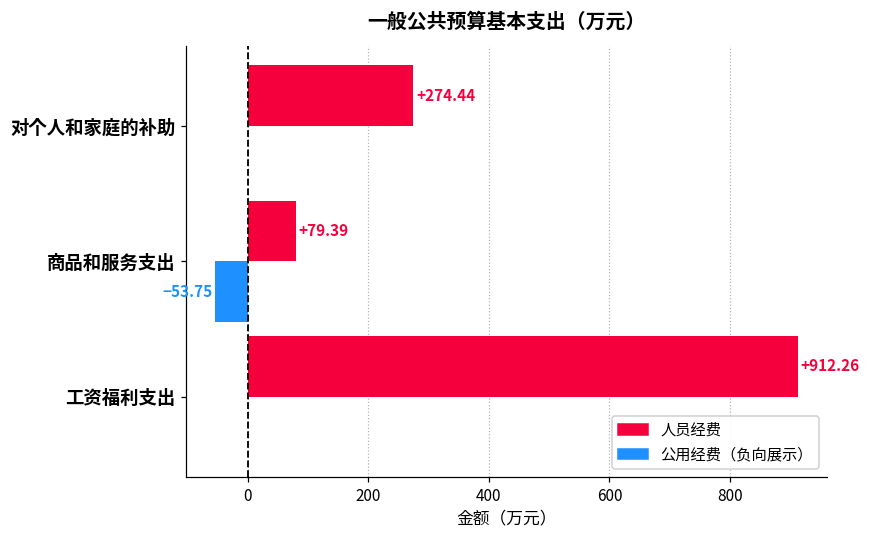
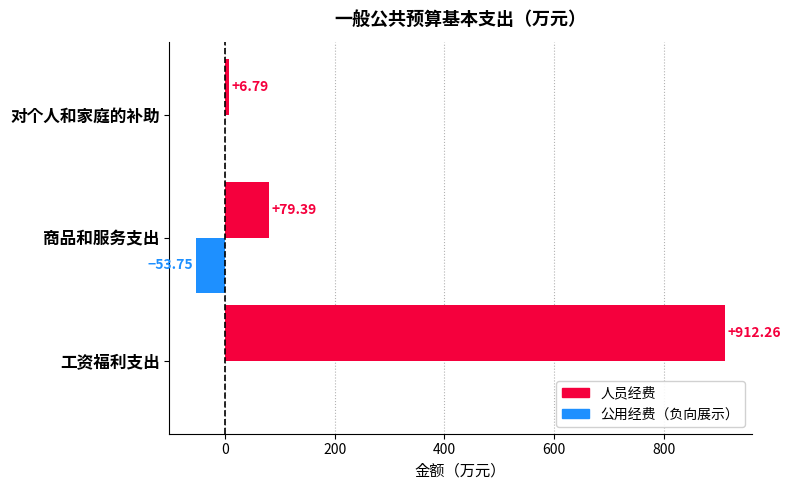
  {
    "人员经费": {
-     "对个人和家庭的补助": "+274.44",
+     "对个人和家庭的补助": "+6.79",
      "商品和服务支出": "+79.39",
      "工资福利支出": "+912.26"
    }
  }
